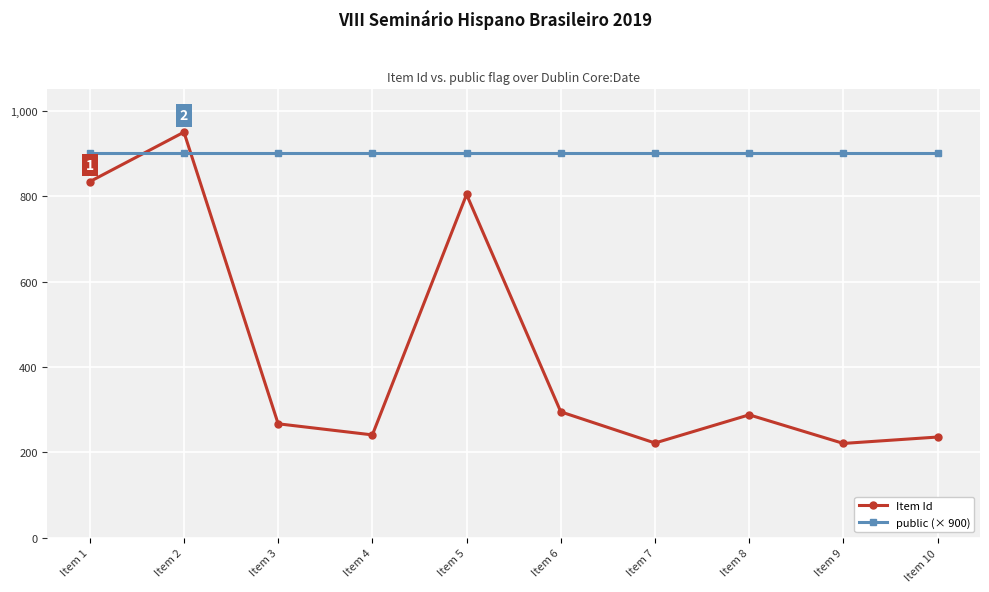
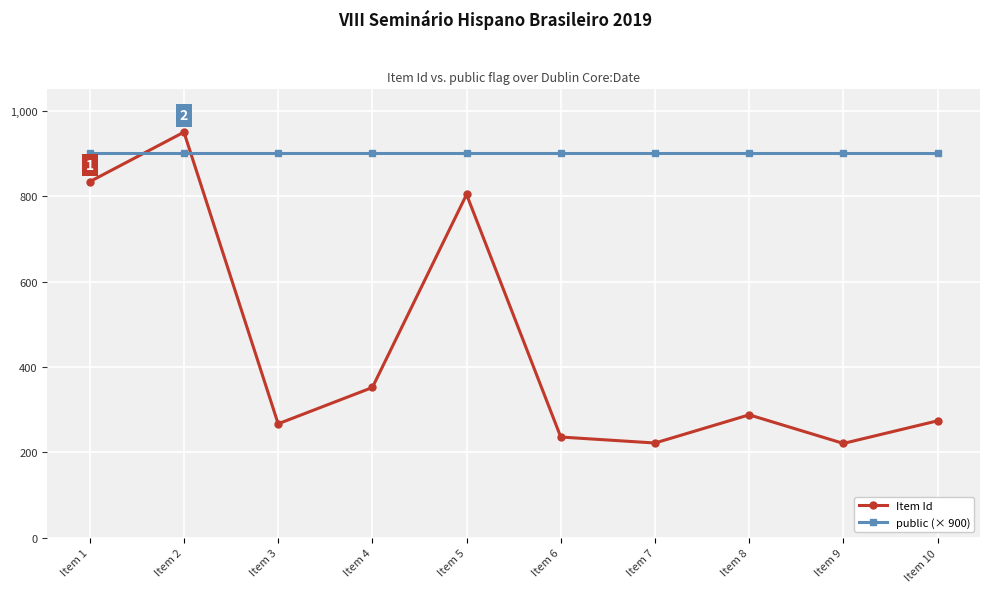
  {
    "Item Id": {
      "Item 1": 830,
      "Item 3": 270,
-     "Item 4": 240,
+     "Item 4": 350,
      "Item 5": 800,
-     "Item 6": 300,
+     "Item 6": 240,
      "Item 7": 220,
      "Item 8": 290,
      "Item 9": 220,
-     "Item 10": 240
+     "Item 10": 270
    },
    "public (× 900)": {
      "Item 2": 900,
      "Item 3": 900,
      "Item 4": 900,
      "Item 5": 900,
      "Item 6": 900,
      "Item 7": 900,
      "Item 8": 900,
      "Item 9": 900,
      "Item 10": 900
    }
  }
